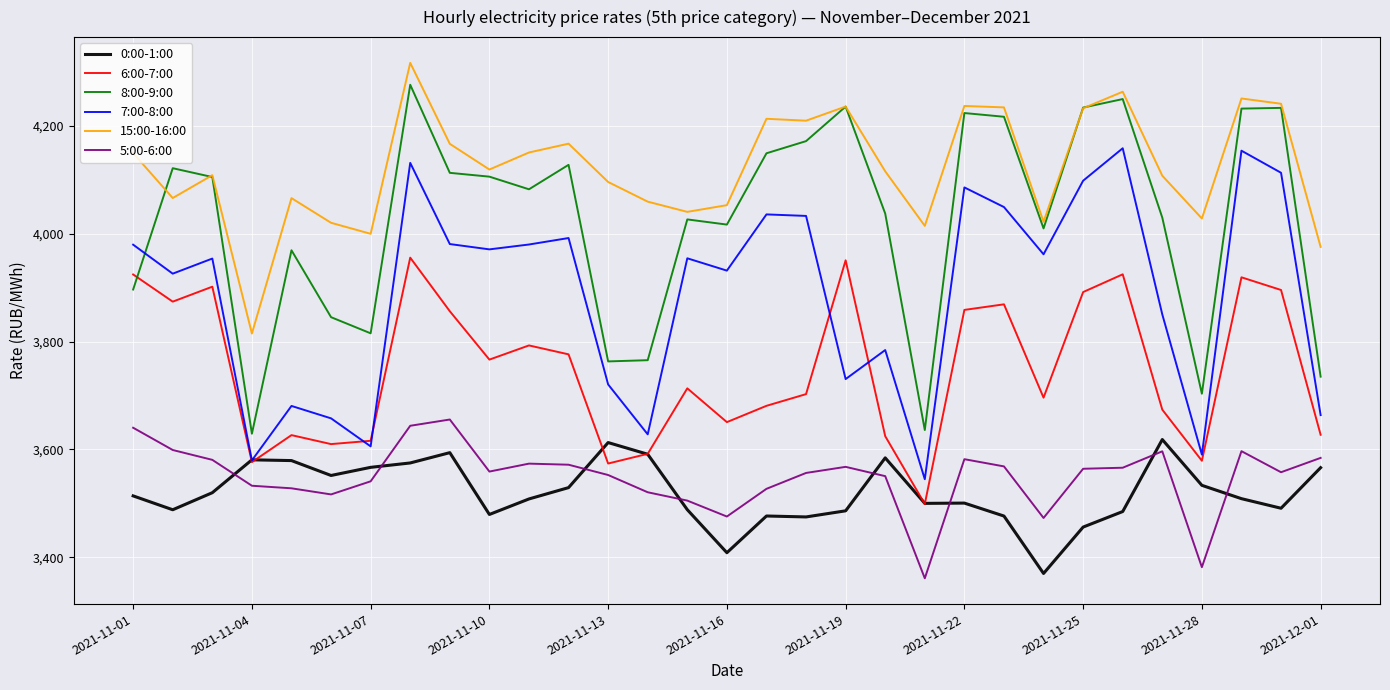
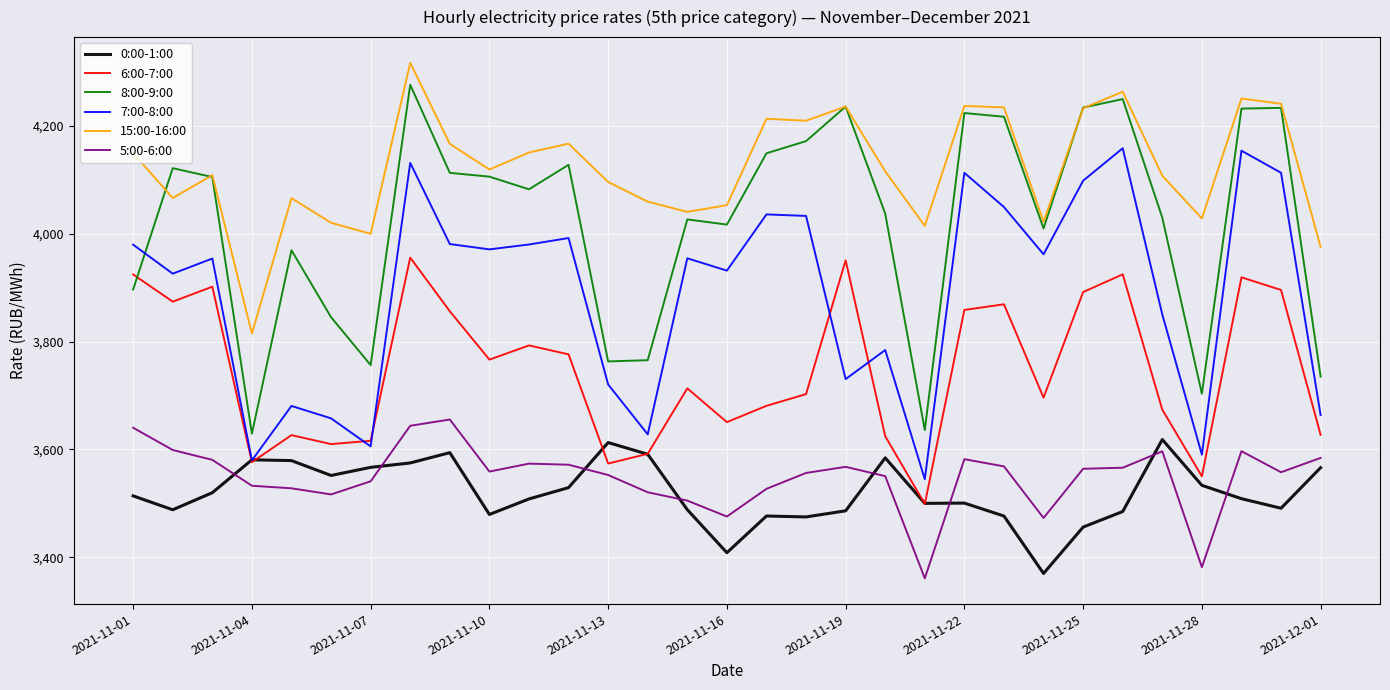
  {
    "0:00-1:00": {
      "2021-11-01": "3,510",
      "2021-11-07": "3,570",
      "2021-11-10": "3,480",
      "2021-11-13": "3,610",
      "2021-11-16": "3,410",
      "2021-11-19": "3,490",
      "2021-11-22": "3,500",
      "2021-11-25": "3,460",
      "2021-11-28": "3,530",
      "2021-12-01": "3,570"
    },
    "6:00-7:00": {
      "2021-11-01": "3,920",
      "2021-11-07": "3,620",
      "2021-11-10": "3,770",
      "2021-11-13": "3,570",
      "2021-11-16": "3,650",
      "2021-11-19": "3,950",
      "2021-11-22": "3,860",
      "2021-11-25": "3,890",
-     "2021-11-28": "3,580",
+     "2021-11-28": "3,550",
      "2021-12-01": "3,630"
    },
    "8:00-9:00": {
      "2021-11-01": "3,900",
      "2021-11-04": "3,630",
-     "2021-11-07": "3,820",
+     "2021-11-07": "3,760",
      "2021-11-10": "4,110",
      "2021-11-13": "3,760",
      "2021-11-16": "4,020",
      "2021-11-22": "4,220",
      "2021-11-28": "3,700",
      "2021-12-01": "3,740"
    },
    "7:00-8:00": {
      "2021-11-01": "3,980",
      "2021-11-07": "3,610",
      "2021-11-10": "3,970",
      "2021-11-13": "3,720",
      "2021-11-16": "3,930",
      "2021-11-19": "3,730",
-     "2021-11-22": "4,090",
+     "2021-11-22": "4,110",
      "2021-11-25": "4,100",
      "2021-11-28": "3,590",
      "2021-12-01": "3,660"
    },
    "15:00-16:00": {
      "2021-11-04": "3,820",
      "2021-11-07": "4,000",
      "2021-11-10": "4,120",
      "2021-11-13": "4,100",
      "2021-11-16": "4,050",
      "2021-11-22": "4,240",
      "2021-11-28": "4,030",
      "2021-12-01": "3,980"
    },
    "5:00-6:00": {
      "2021-11-01": "3,640",
      "2021-11-04": "3,530",
      "2021-11-07": "3,540",
      "2021-11-10": "3,560",
      "2021-11-13": "3,550",
      "2021-11-16": "3,480",
      "2021-11-19": "3,570",
      "2021-11-22": "3,580",
      "2021-11-25": "3,560",
      "2021-11-28": "3,380",
      "2021-12-01": "3,580"
    }
  }
